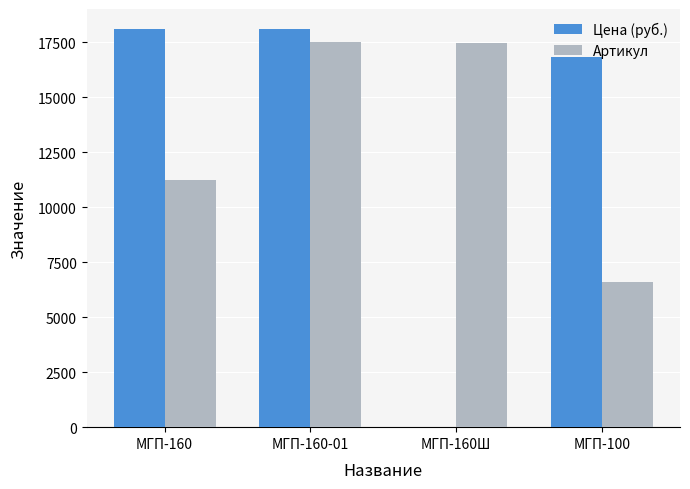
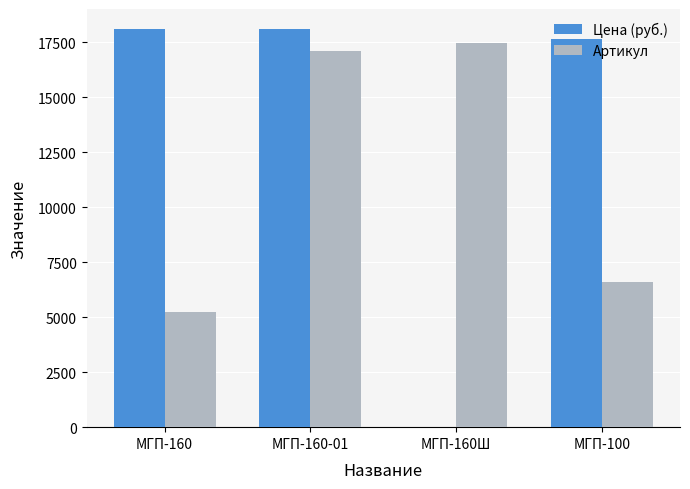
  {
    "Цена (руб.)": {
      "МГП-160": 18100,
      "МГП-160-01": 18100,
      "МГП-160Ш": 0,
-     "МГП-100": 16800
+     "МГП-100": 17700
    },
    "Артикул": {
-     "МГП-160": 11200,
-     "МГП-160-01": 17500,
+     "МГП-160": 5300,
+     "МГП-160-01": 17100,
      "МГП-160Ш": 17500,
      "МГП-100": 6600
    }
  }
